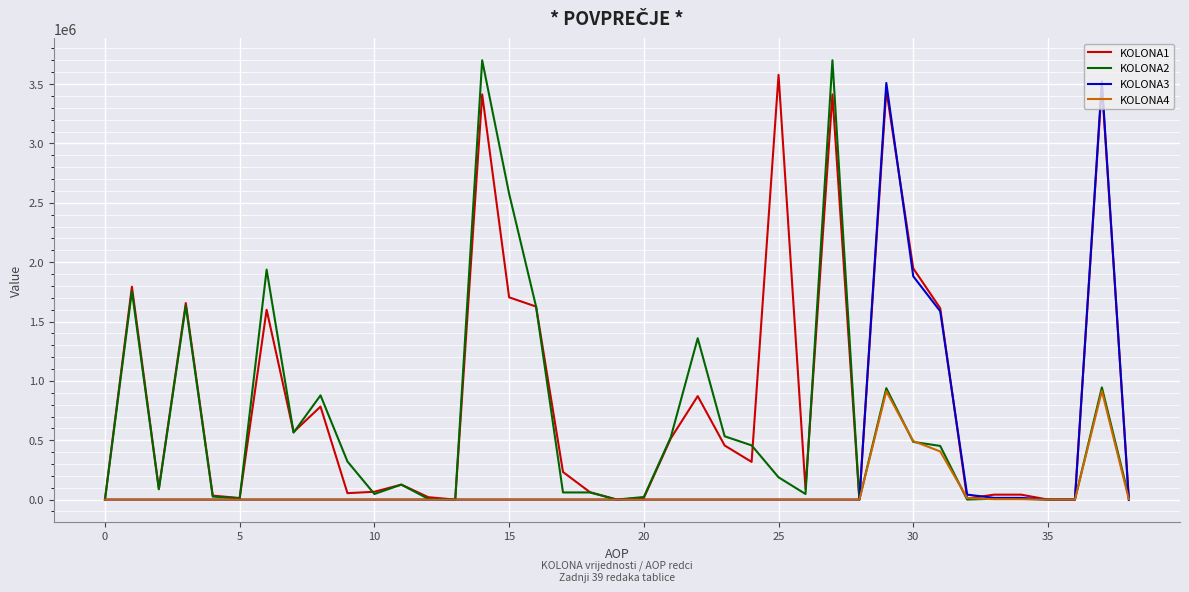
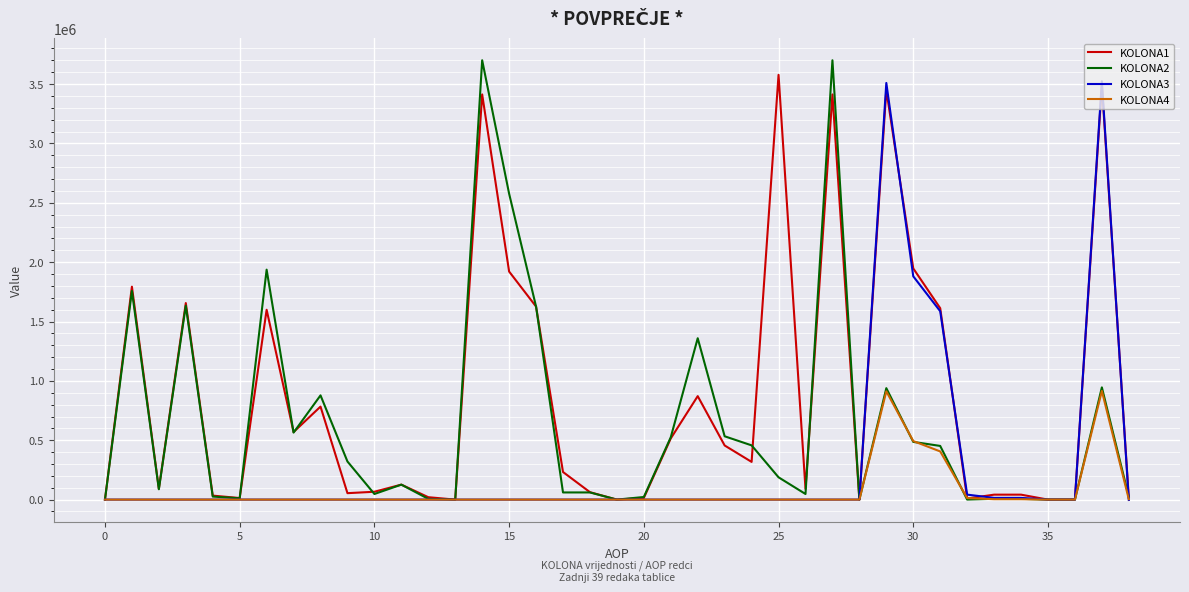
  {
    "KOLONA1": {
-     "15": 1700000,
+     "15": 1920000,
      "25": 3580000,
      "30": 1950000
    },
    "KOLONA2": {
      "15": 2580000,
      "25": 190000
    },
    "KOLONA3": {
      "30": 1880000
    }
  }
